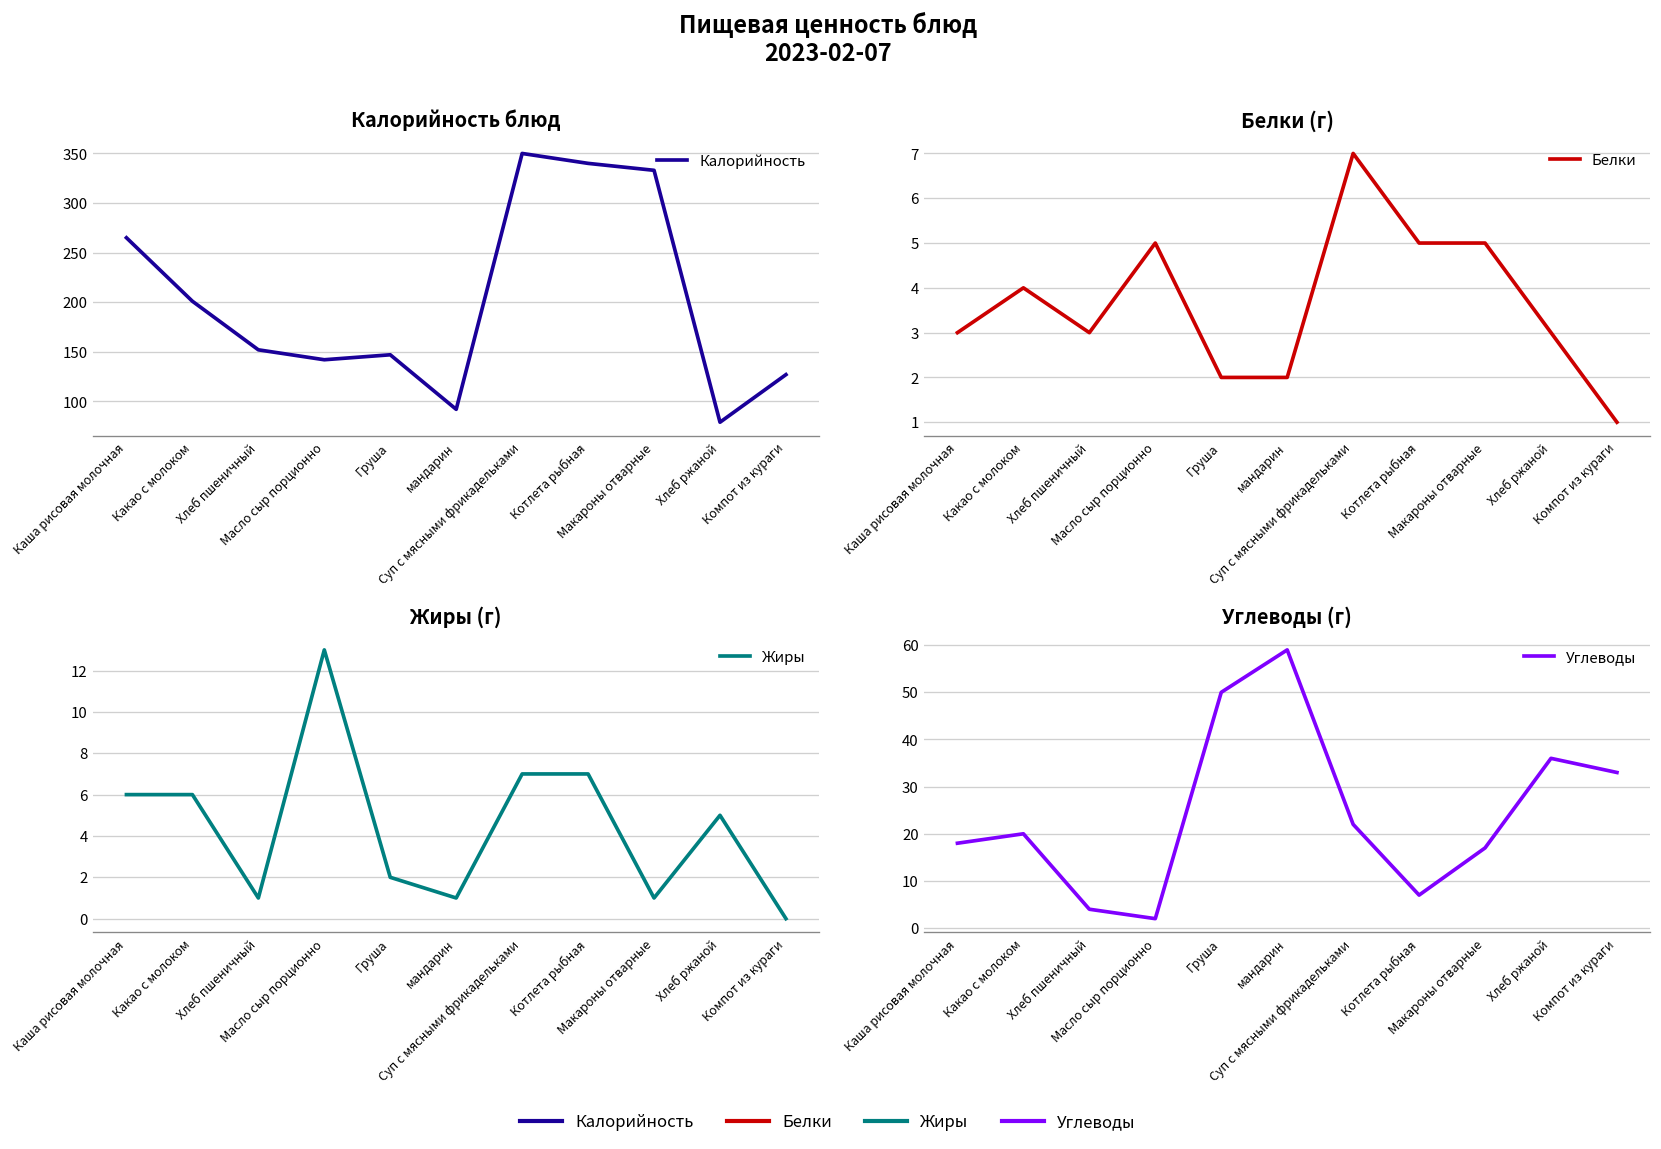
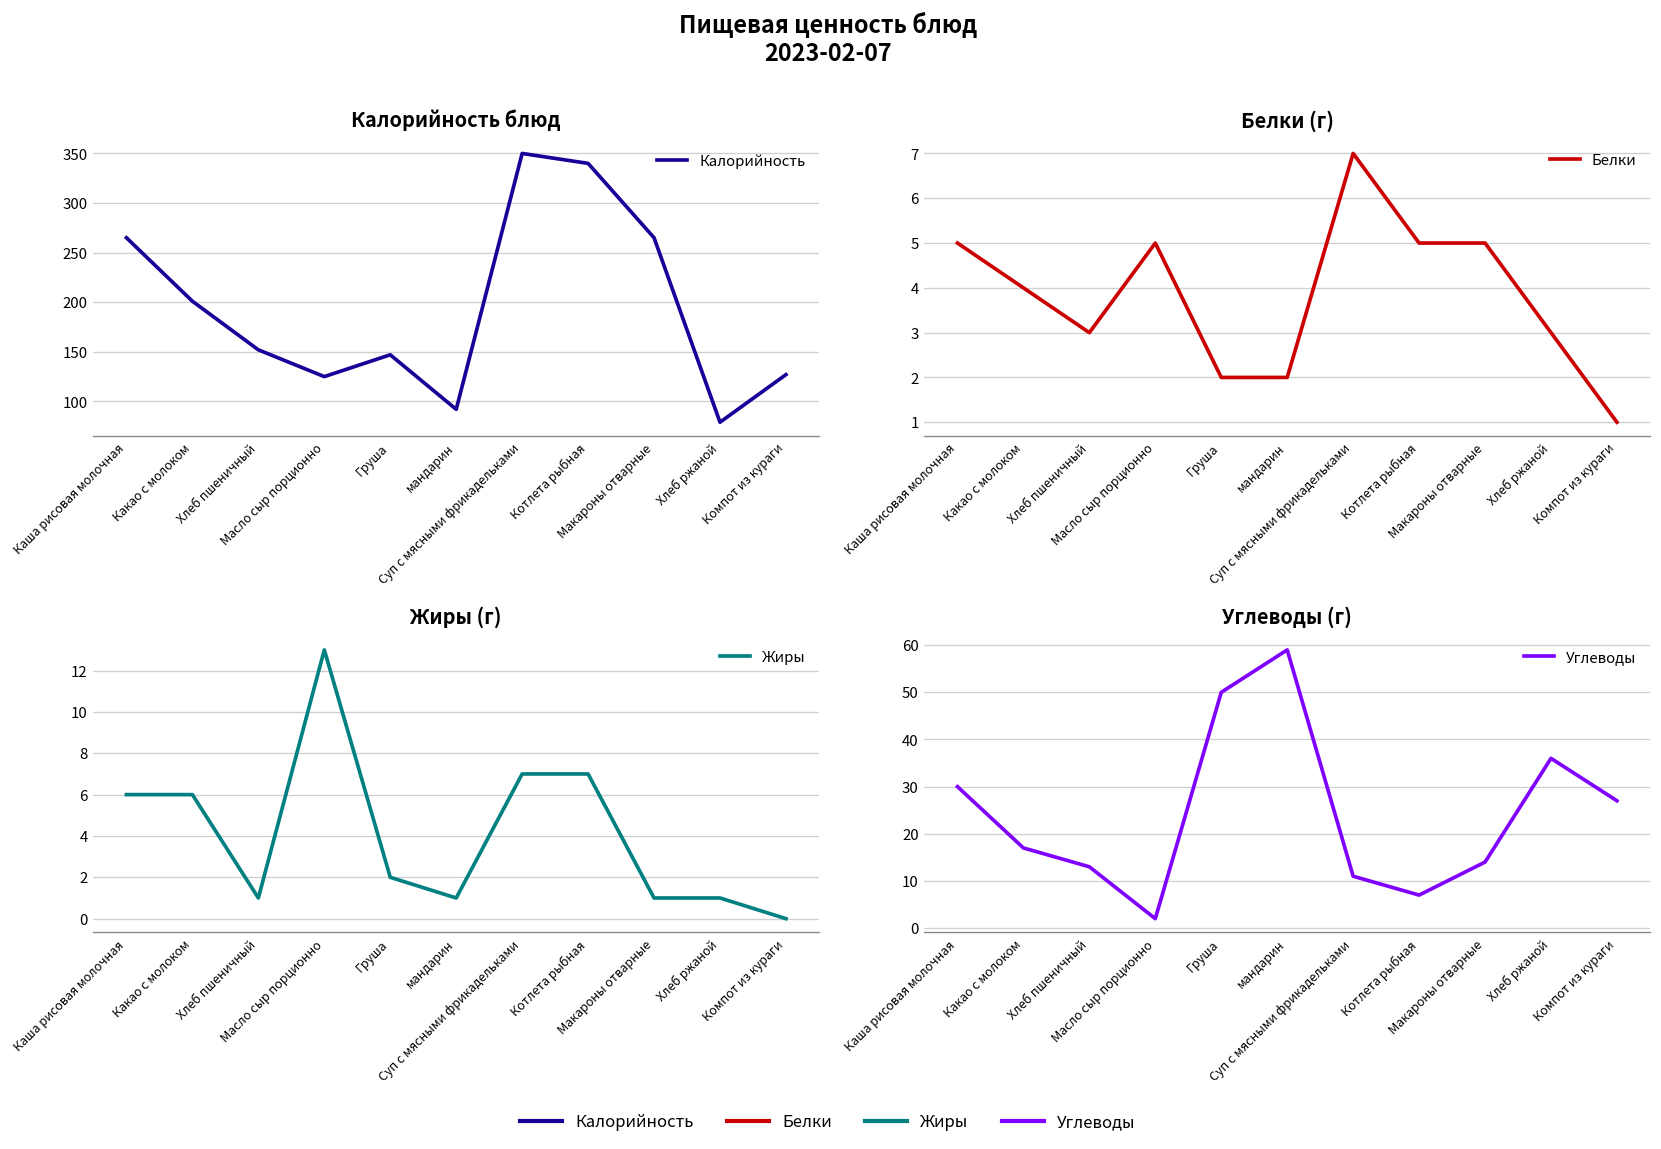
  {
    "Калорийность блюд": {
      "Каша рисовая молочная": 270,
      "Какао с молоком": 200,
      "Хлеб пшеничный": 150,
-     "Масло сыр порционно": 140,
+     "Масло сыр порционно": 130,
      "Груша": 150,
      "мандарин": 90,
      "Суп с мясными фрикадельками": 350,
      "Котлета рыбная": 340,
-     "Макароны отварные": 330,
+     "Макароны отварные": 270,
      "Хлеб ржаной": 80,
      "Компот из кураги": 130
    },
    "Белки (г)": {
-     "Каша рисовая молочная": 3,
+     "Каша рисовая молочная": 5,
      "Какао с молоком": 4,
      "Хлеб пшеничный": 3,
      "Масло сыр порционно": 5,
      "Груша": 2,
      "мандарин": 2,
      "Суп с мясными фрикадельками": 7,
      "Котлета рыбная": 5,
      "Макароны отварные": 5,
      "Хлеб ржаной": 3,
      "Компот из кураги": 1
    },
    "Жиры (г)": {
      "Каша рисовая молочная": 6,
      "Какао с молоком": 6,
      "Хлеб пшеничный": 1,
      "Масло сыр порционно": 13,
      "Груша": 2,
      "мандарин": 1,
      "Суп с мясными фрикадельками": 7,
      "Котлета рыбная": 7,
      "Макароны отварные": 1,
-     "Хлеб ржаной": 5,
+     "Хлеб ржаной": 1,
      "Компот из кураги": 0
    },
    "Углеводы (г)": {
-     "Каша рисовая молочная": 18,
-     "Какао с молоком": 20,
-     "Хлеб пшеничный": 4,
+     "Каша рисовая молочная": 30,
+     "Какао с молоком": 17,
+     "Хлеб пшеничный": 13,
      "Масло сыр порционно": 2,
      "Груша": 50,
      "мандарин": 59,
-     "Суп с мясными фрикадельками": 22,
+     "Суп с мясными фрикадельками": 11,
      "Котлета рыбная": 7,
-     "Макароны отварные": 17,
+     "Макароны отварные": 14,
      "Хлеб ржаной": 36,
-     "Компот из кураги": 33
+     "Компот из кураги": 27
    }
  }
